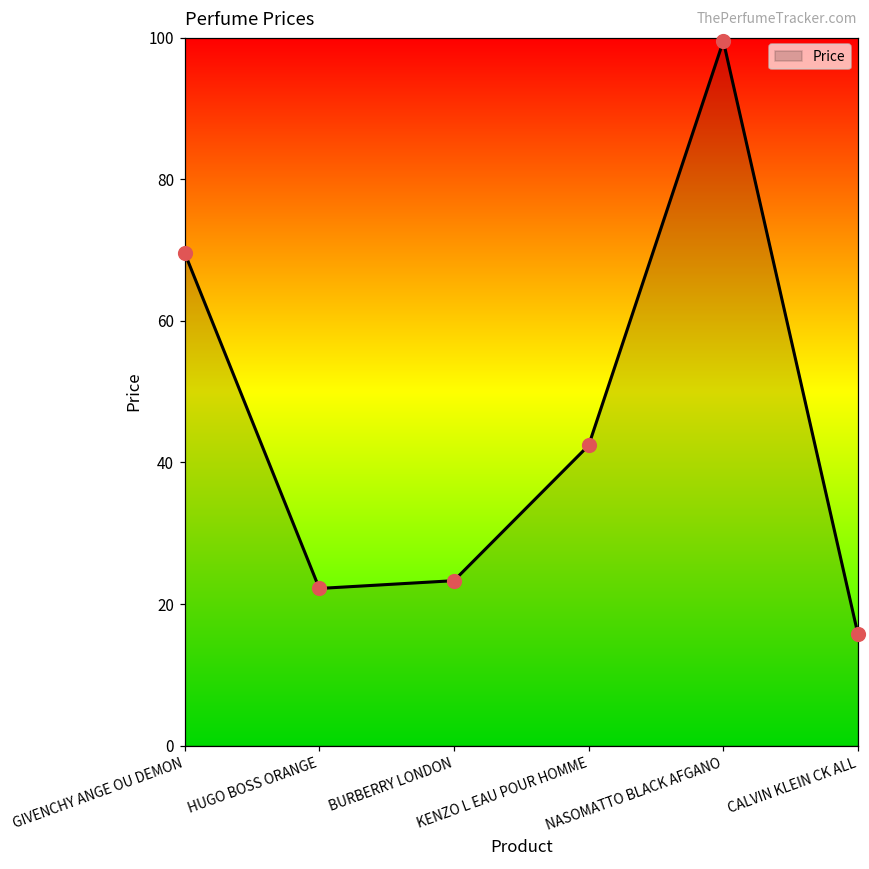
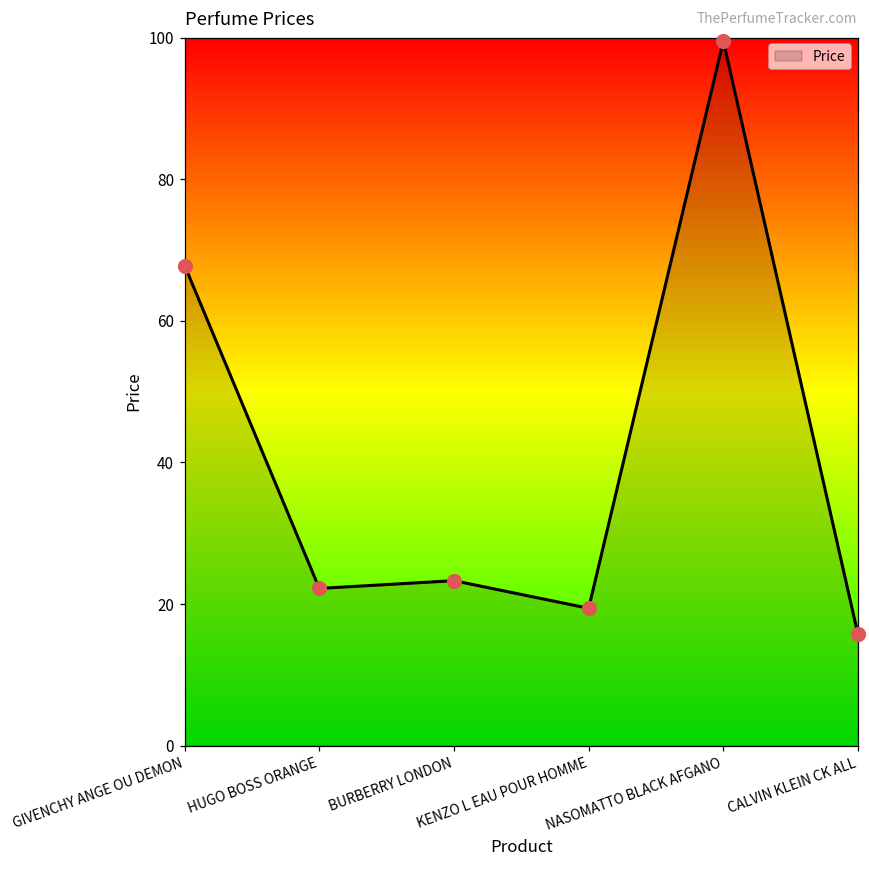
  {
-   "GIVENCHY ANGE OU DEMON": 70,
+   "GIVENCHY ANGE OU DEMON": 68,
    "HUGO BOSS ORANGE": 22,
    "BURBERRY LONDON": 23,
-   "KENZO L EAU POUR HOMME": 42,
+   "KENZO L EAU POUR HOMME": 19,
    "NASOMATTO BLACK AFGANO": 100,
    "CALVIN KLEIN CK ALL": 16
  }
